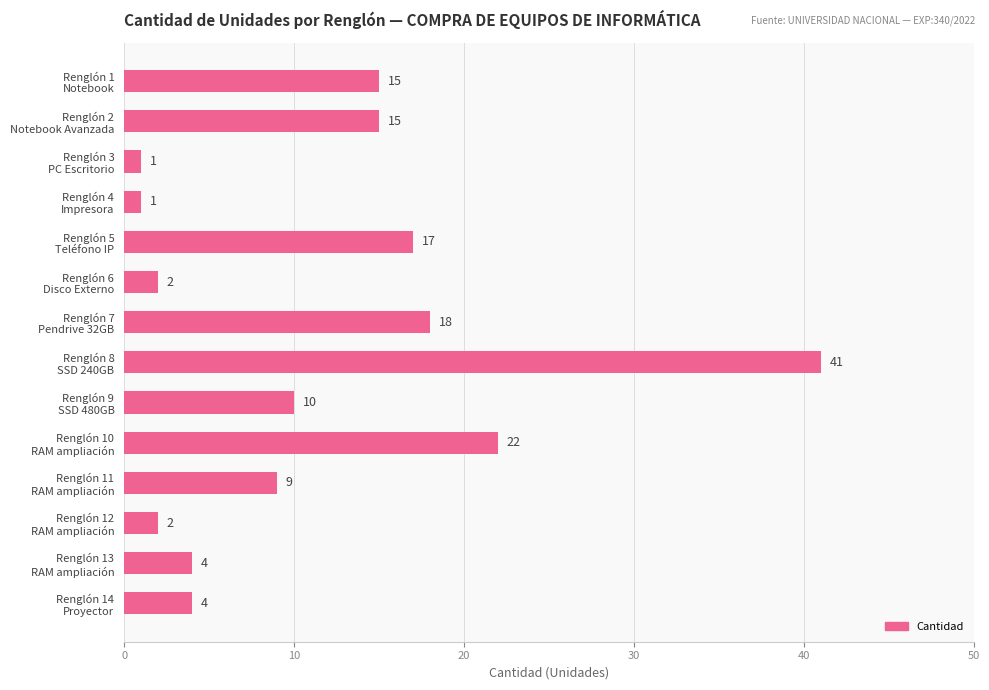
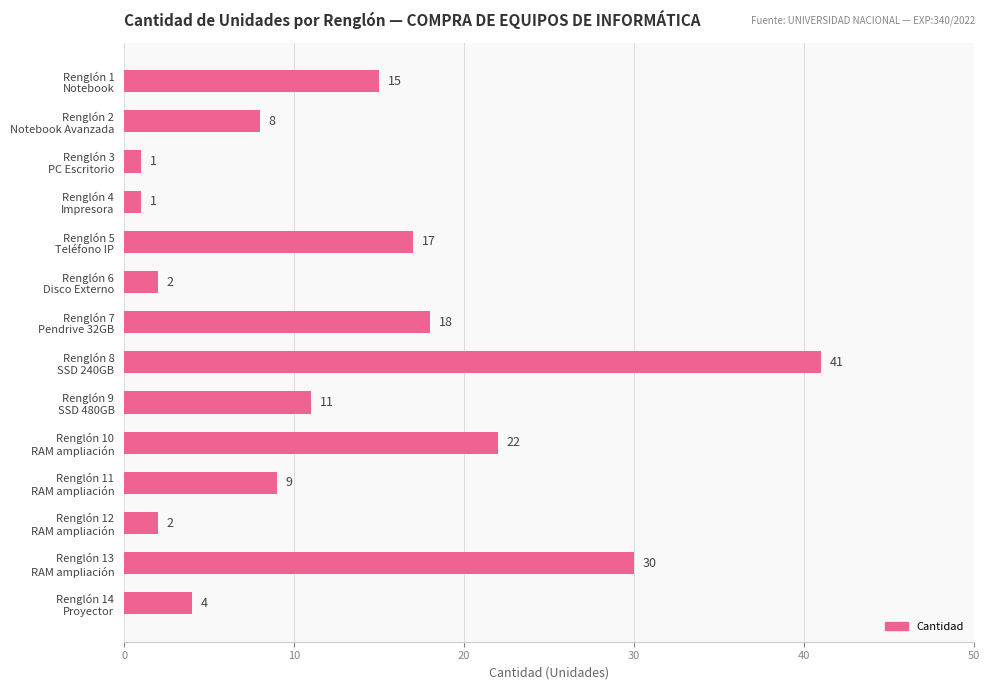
  {
    "Renglón 1 Notebook": 15,
-   "Renglón 2 Notebook Avanzada": 15,
+   "Renglón 2 Notebook Avanzada": 8,
    "Renglón 3 PC Escritorio": 1,
    "Renglón 4 Impresora": 1,
    "Renglón 5 Teléfono IP": 17,
    "Renglón 6 Disco Externo": 2,
    "Renglón 7 Pendrive 32GB": 18,
    "Renglón 8 SSD 240GB": 41,
-   "Renglón 9 SSD 480GB": 10,
+   "Renglón 9 SSD 480GB": 11,
    "Renglón 10 RAM ampliación": 22,
    "Renglón 11 RAM ampliación": 9,
    "Renglón 12 RAM ampliación": 2,
-   "Renglón 13 RAM ampliación": 4,
+   "Renglón 13 RAM ampliación": 30,
    "Renglón 14 Proyector": 4
  }
